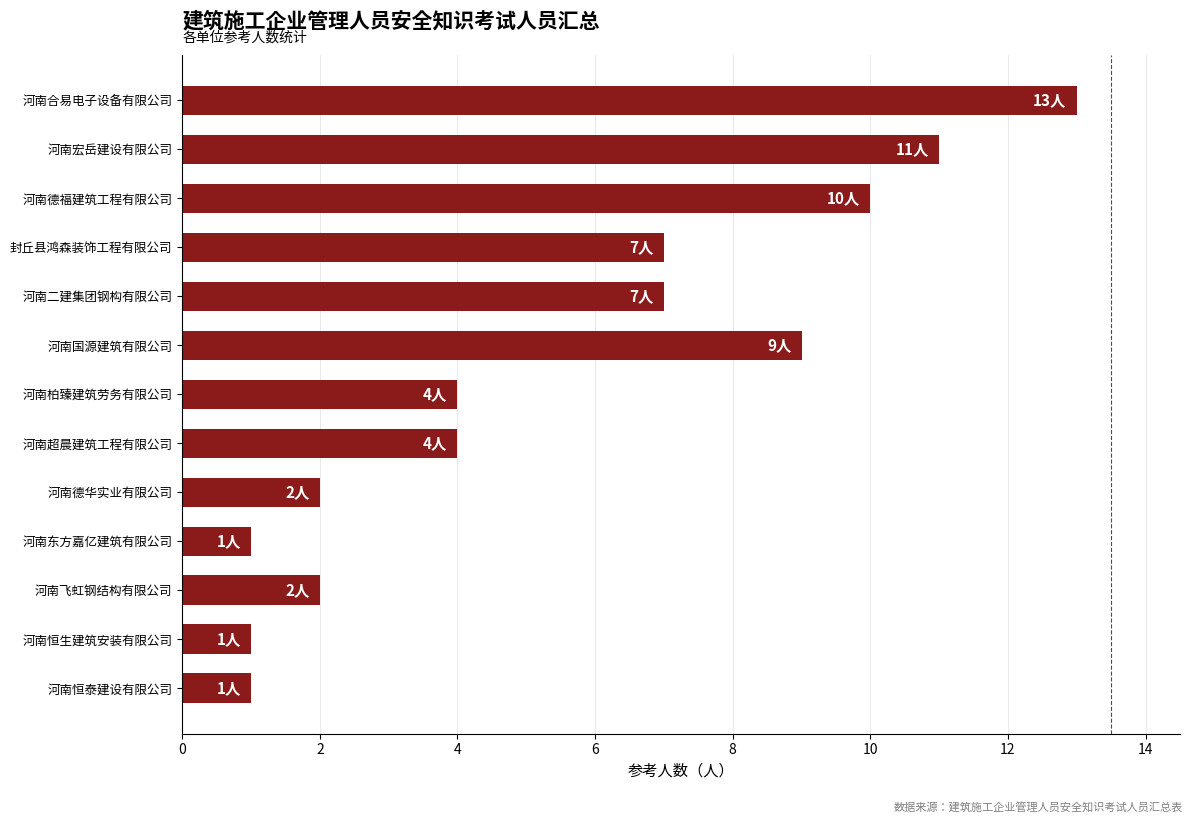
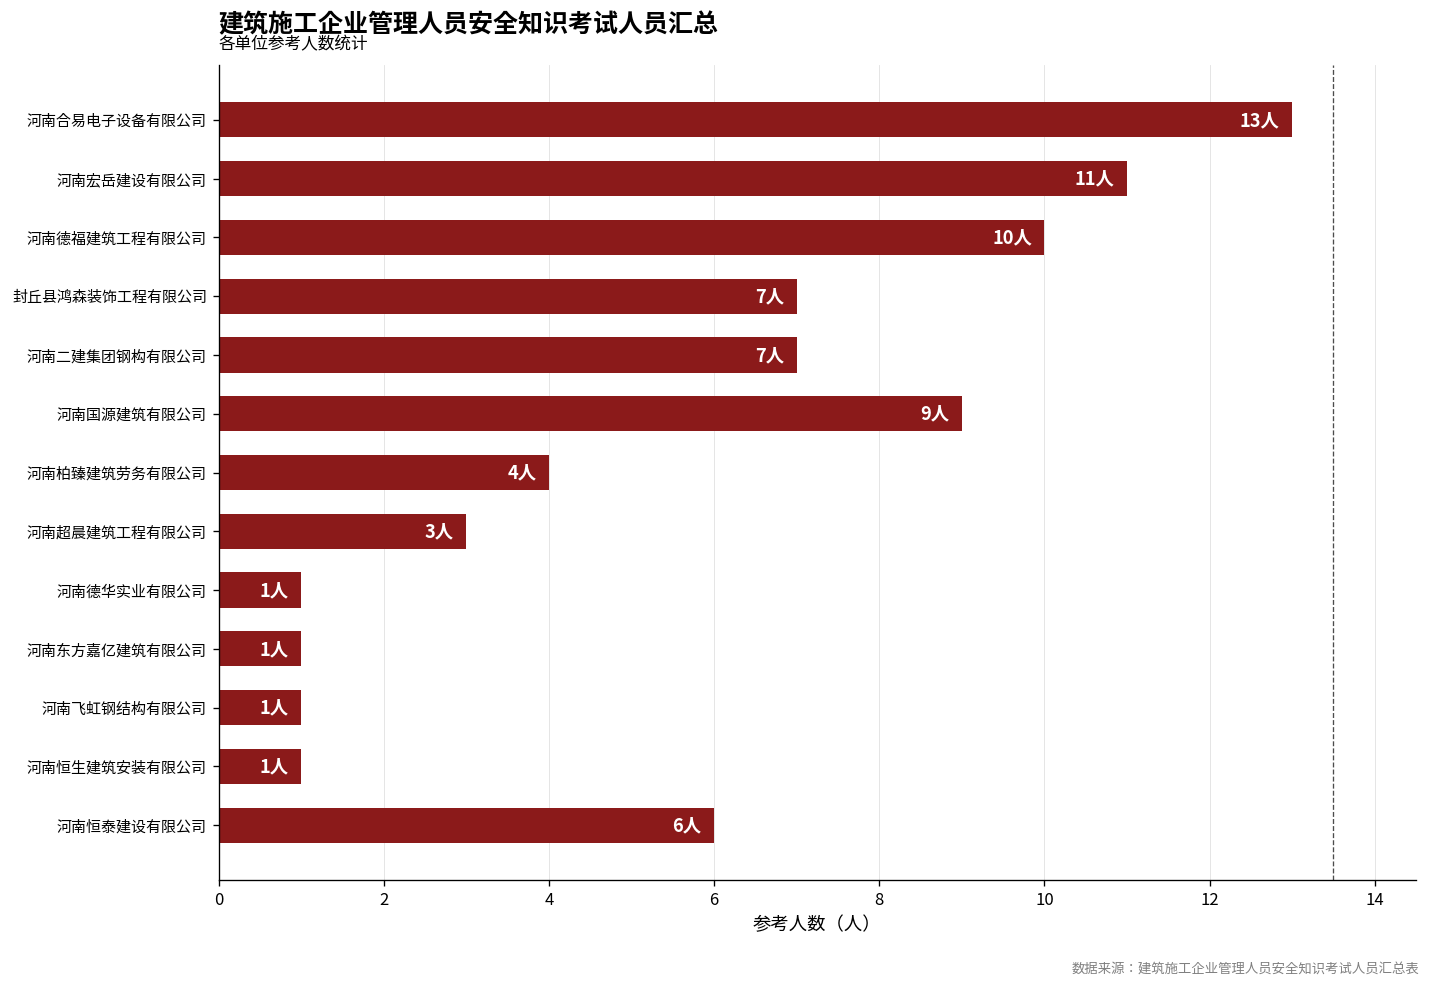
  {
    "河南合易电子设备有限公司": "13人",
    "河南宏岳建设有限公司": "11人",
    "河南德福建筑工程有限公司": "10人",
    "封丘县鸿森装饰工程有限公司": "7人",
    "河南二建集团钢构有限公司": "7人",
    "河南国源建筑有限公司": "9人",
    "河南柏臻建筑劳务有限公司": "4人",
-   "河南超晨建筑工程有限公司": "4人",
-   "河南德华实业有限公司": "2人",
+   "河南超晨建筑工程有限公司": "3人",
+   "河南德华实业有限公司": "1人",
    "河南东方嘉亿建筑有限公司": "1人",
-   "河南飞虹钢结构有限公司": "2人",
+   "河南飞虹钢结构有限公司": "1人",
    "河南恒生建筑安装有限公司": "1人",
-   "河南恒泰建设有限公司": "1人"
+   "河南恒泰建设有限公司": "6人"
  }
